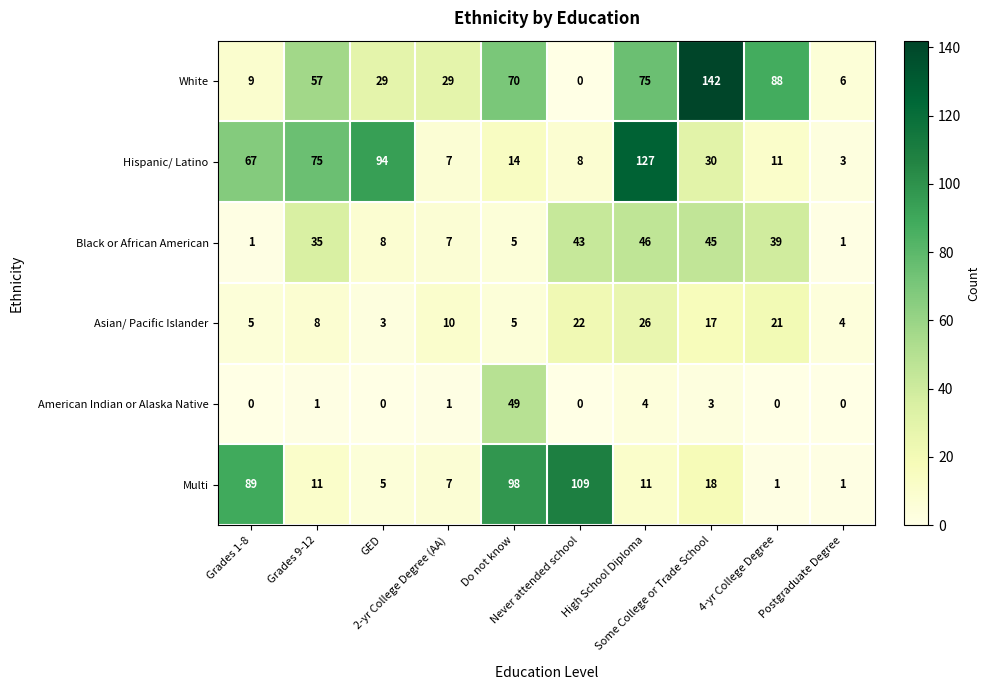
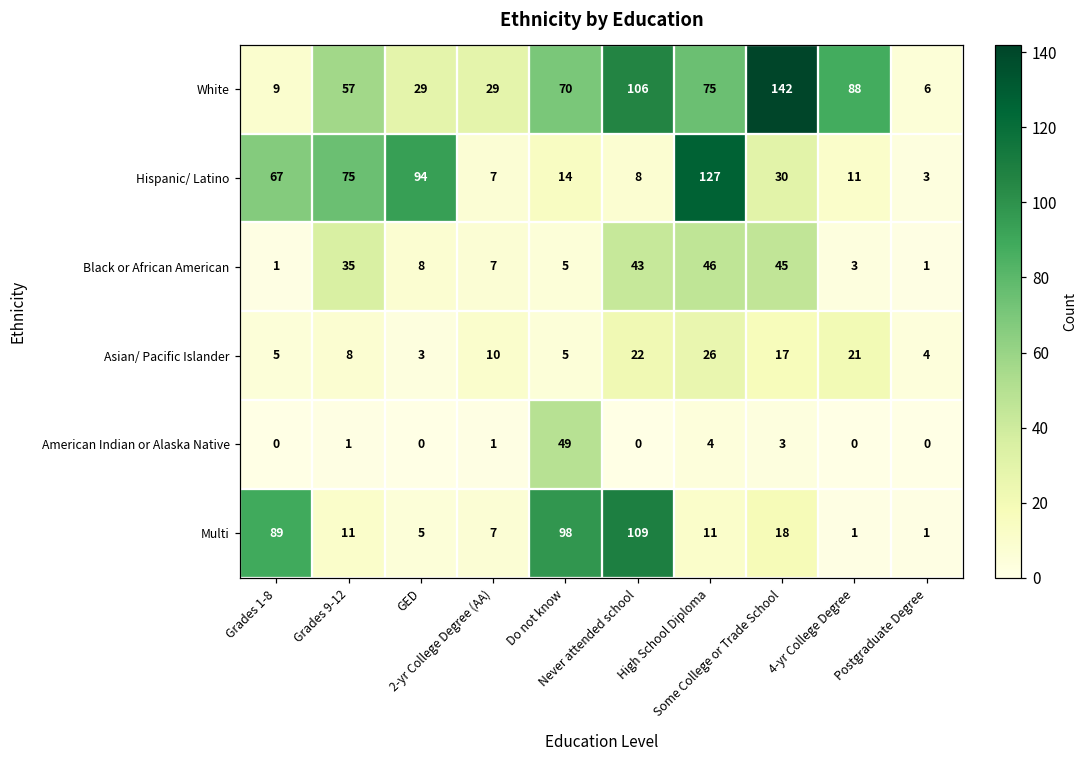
  {
    "White": {
      "Grades 1-8": 9,
      "Grades 9-12": 57,
      "GED": 29,
      "2-yr College Degree (AA)": 29,
      "Do not know": 70,
-     "Never attended school": 0,
+     "Never attended school": 106,
      "High School Diploma": 75,
      "Some College or Trade School": 142,
      "4-yr College Degree": 88,
      "Postgraduate Degree": 6
    },
    "Hispanic/ Latino": {
      "Grades 1-8": 67,
      "Grades 9-12": 75,
      "GED": 94,
      "2-yr College Degree (AA)": 7,
      "Do not know": 14,
      "Never attended school": 8,
      "High School Diploma": 127,
      "Some College or Trade School": 30,
      "4-yr College Degree": 11,
      "Postgraduate Degree": 3
    },
    "Black or African American": {
      "Grades 1-8": 1,
      "Grades 9-12": 35,
      "GED": 8,
      "2-yr College Degree (AA)": 7,
      "Do not know": 5,
      "Never attended school": 43,
      "High School Diploma": 46,
      "Some College or Trade School": 45,
-     "4-yr College Degree": 39,
+     "4-yr College Degree": 3,
      "Postgraduate Degree": 1
    },
    "Asian/ Pacific Islander": {
      "Grades 1-8": 5,
      "Grades 9-12": 8,
      "GED": 3,
      "2-yr College Degree (AA)": 10,
      "Do not know": 5,
      "Never attended school": 22,
      "High School Diploma": 26,
      "Some College or Trade School": 17,
      "4-yr College Degree": 21,
      "Postgraduate Degree": 4
    },
    "American Indian or Alaska Native": {
      "Grades 1-8": 0,
      "Grades 9-12": 1,
      "GED": 0,
      "2-yr College Degree (AA)": 1,
      "Do not know": 49,
      "Never attended school": 0,
      "High School Diploma": 4,
      "Some College or Trade School": 3,
      "4-yr College Degree": 0,
      "Postgraduate Degree": 0
    },
    "Multi": {
      "Grades 1-8": 89,
      "Grades 9-12": 11,
      "GED": 5,
      "2-yr College Degree (AA)": 7,
      "Do not know": 98,
      "Never attended school": 109,
      "High School Diploma": 11,
      "Some College or Trade School": 18,
      "4-yr College Degree": 1,
      "Postgraduate Degree": 1
    }
  }
